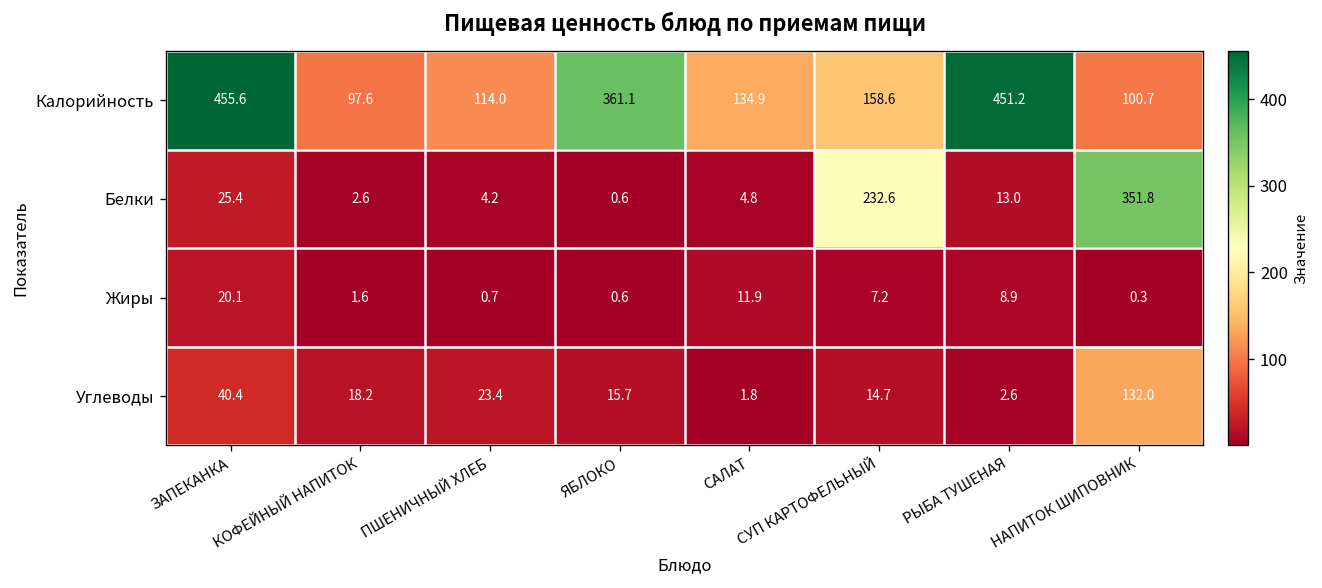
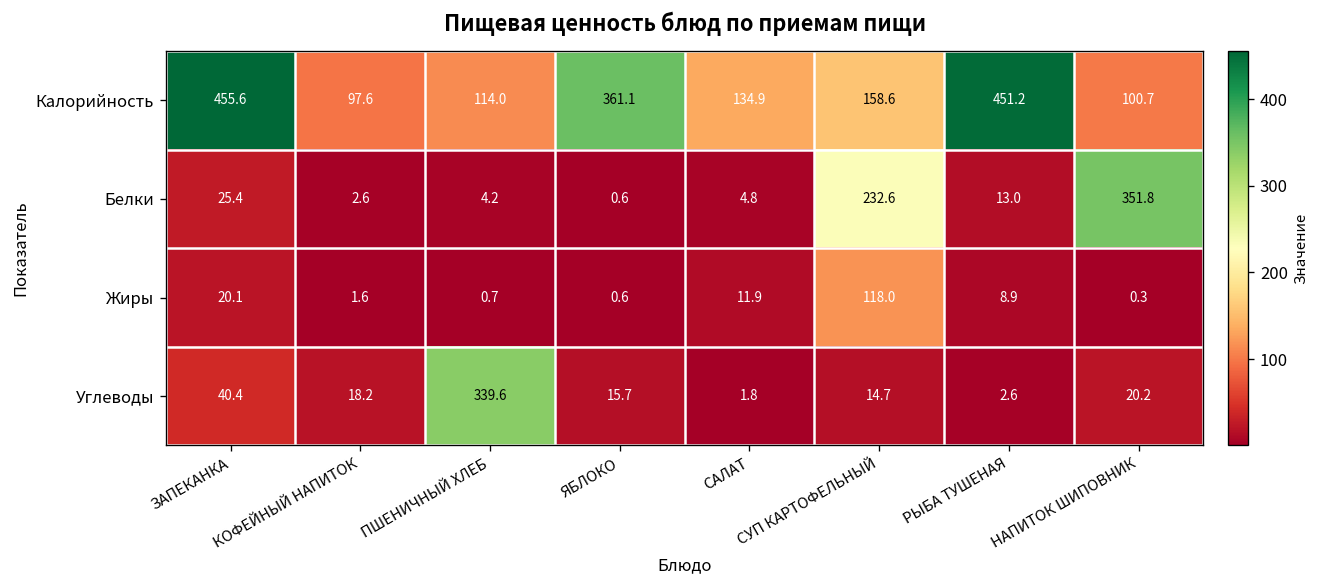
  {
    "Калорийность": {
      "ЗАПЕКАНКА": 455.6,
      "КОФЕЙНЫЙ НАПИТОК": 97.6,
      "ПШЕНИЧНЫЙ ХЛЕБ": 114.0,
      "ЯБЛОКО": 361.1,
      "САЛАТ": 134.9,
      "СУП КАРТОФЕЛЬНЫЙ": 158.6,
      "РЫБА ТУШЕНАЯ": 451.2,
      "НАПИТОК ШИПОВНИК": 100.7
    },
    "Белки": {
      "ЗАПЕКАНКА": 25.4,
      "КОФЕЙНЫЙ НАПИТОК": 2.6,
      "ПШЕНИЧНЫЙ ХЛЕБ": 4.2,
      "ЯБЛОКО": 0.6,
      "САЛАТ": 4.8,
      "СУП КАРТОФЕЛЬНЫЙ": 232.6,
      "РЫБА ТУШЕНАЯ": 13.0,
      "НАПИТОК ШИПОВНИК": 351.8
    },
    "Жиры": {
      "ЗАПЕКАНКА": 20.1,
      "КОФЕЙНЫЙ НАПИТОК": 1.6,
      "ПШЕНИЧНЫЙ ХЛЕБ": 0.7,
      "ЯБЛОКО": 0.6,
      "САЛАТ": 11.9,
-     "СУП КАРТОФЕЛЬНЫЙ": 7.2,
+     "СУП КАРТОФЕЛЬНЫЙ": 118.0,
      "РЫБА ТУШЕНАЯ": 8.9,
      "НАПИТОК ШИПОВНИК": 0.3
    },
    "Углеводы": {
      "ЗАПЕКАНКА": 40.4,
      "КОФЕЙНЫЙ НАПИТОК": 18.2,
-     "ПШЕНИЧНЫЙ ХЛЕБ": 23.4,
+     "ПШЕНИЧНЫЙ ХЛЕБ": 339.6,
      "ЯБЛОКО": 15.7,
      "САЛАТ": 1.8,
      "СУП КАРТОФЕЛЬНЫЙ": 14.7,
      "РЫБА ТУШЕНАЯ": 2.6,
-     "НАПИТОК ШИПОВНИК": 132.0
+     "НАПИТОК ШИПОВНИК": 20.2
    }
  }
